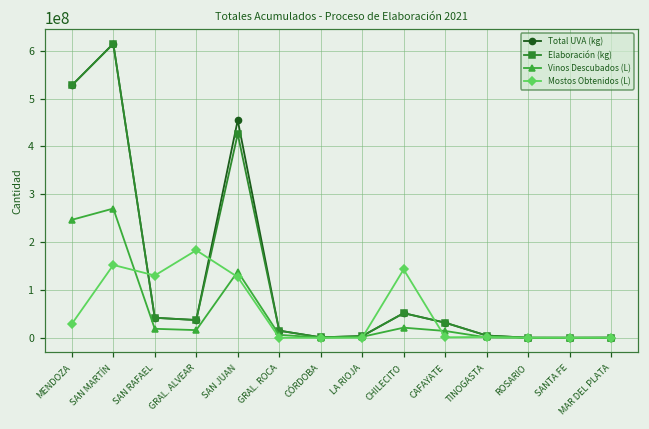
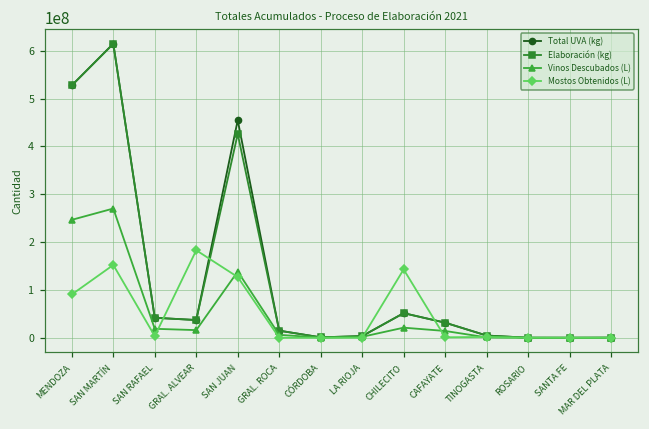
  {
    "Mostos Obtenidos (L)": {
-     "MENDOZA": 30000000,
+     "MENDOZA": 90000000,
      "SAN MARTÍN": 150000000,
-     "SAN RAFAEL": 130000000,
+     "SAN RAFAEL": 0,
      "GRAL. ALVEAR": 180000000,
      "SAN JUAN": 130000000,
      "GRAL. ROCA": 0,
      "CHILECITO": 140000000,
      "CAFAYATE": 0
    }
  }
